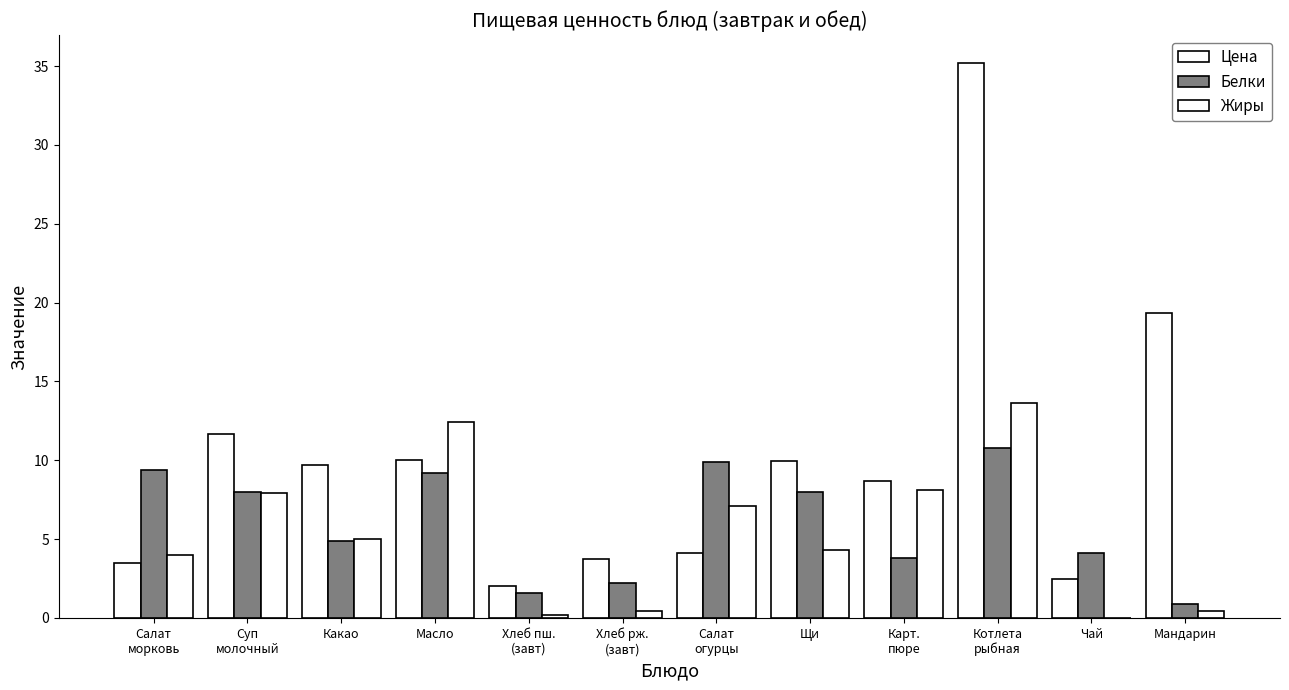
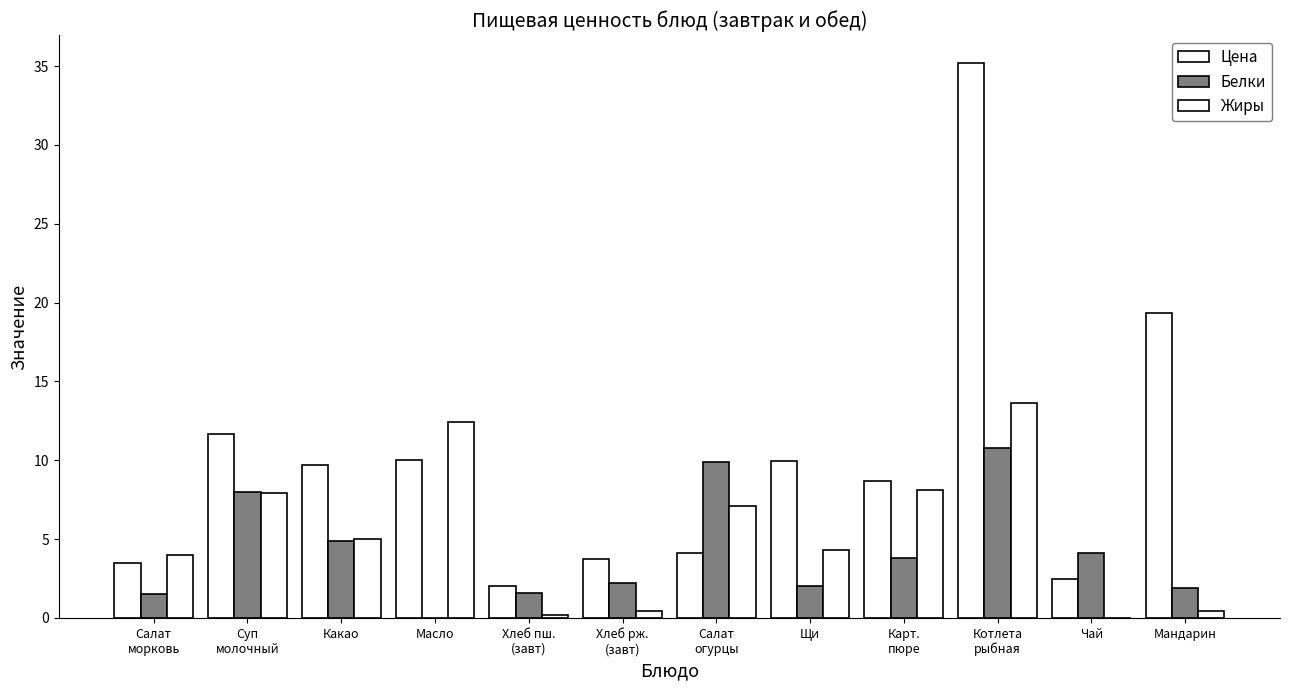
  {
    "Белки": {
-     "Салат морковь": 9.4,
+     "Салат морковь": 1.5,
      "Суп молочный": 8.0,
      "Какао": 4.9,
-     "Масло": 9.2,
+     "Масло": 0.0,
      "Хлеб пш. (завт)": 1.6,
      "Хлеб рж. (завт)": 2.2,
      "Салат огурцы": 9.9,
-     "Щи": 8,
+     "Щи": 2,
      "Карт. пюре": 3.8,
      "Котлета рыбная": 10.8,
      "Чай": 4.1,
-     "Мандарин": 0.9
+     "Мандарин": 1.9
    }
  }
